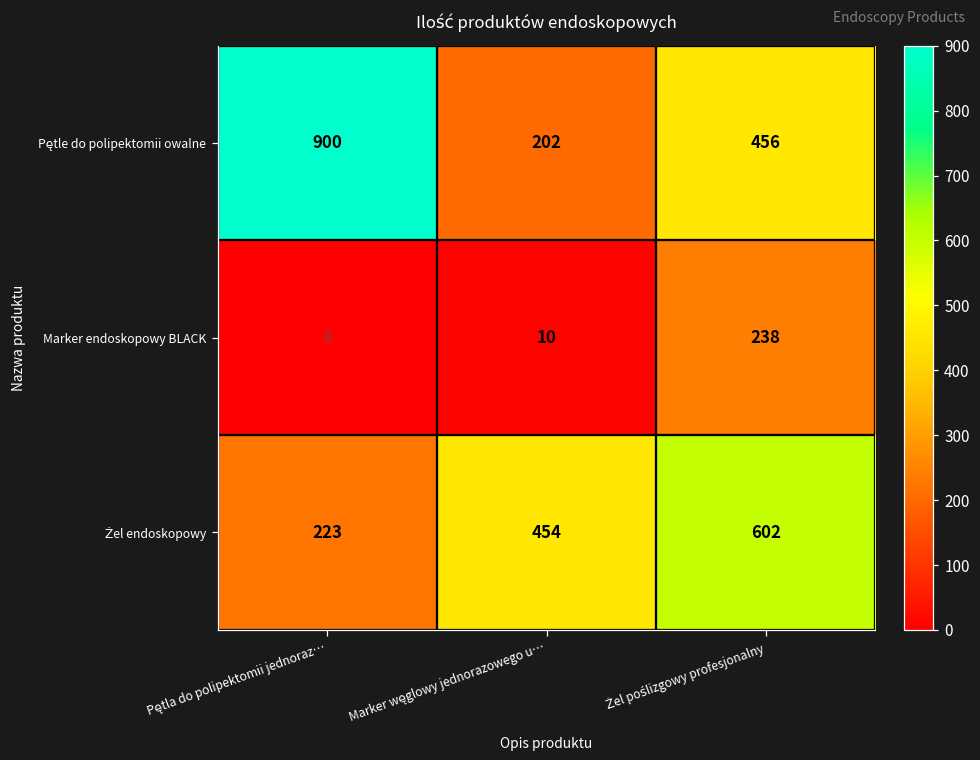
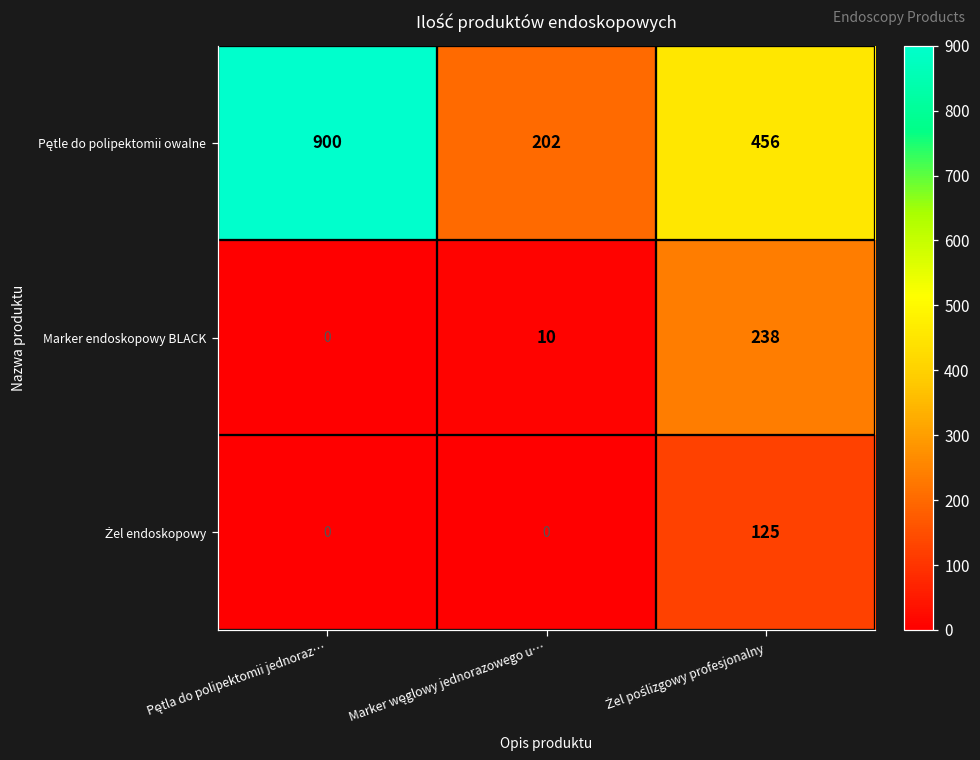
  {
    "Pętle do polipektomii owalne": {
      "Pętla do polipektomii jednoraz…": 900,
      "Marker węglowy jednorazowego u…": 202,
      "Żel poślizgowy profesjonalny": 456
    },
    "Marker endoskopowy BLACK": {
      "Pętla do polipektomii jednoraz…": 0,
      "Marker węglowy jednorazowego u…": 10,
      "Żel poślizgowy profesjonalny": 238
    },
    "Żel endoskopowy": {
-     "Pętla do polipektomii jednoraz…": 223,
-     "Marker węglowy jednorazowego u…": 454,
-     "Żel poślizgowy profesjonalny": 602
+     "Pętla do polipektomii jednoraz…": 0,
+     "Marker węglowy jednorazowego u…": 0,
+     "Żel poślizgowy profesjonalny": 125
    }
  }
